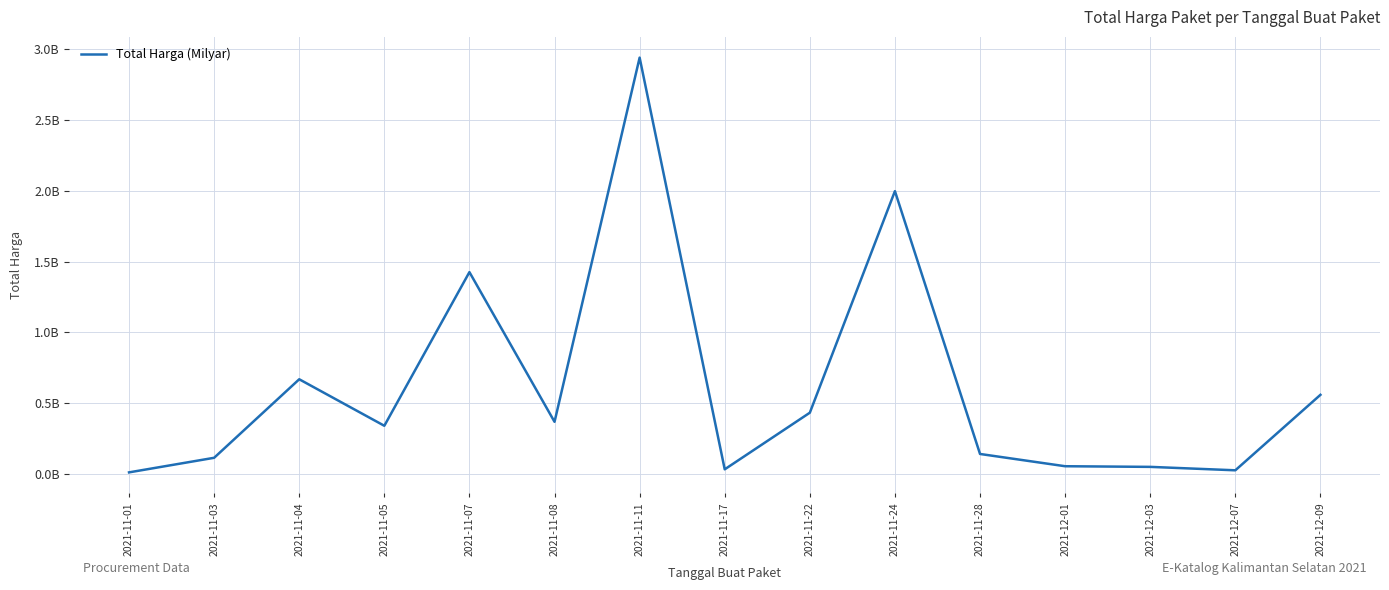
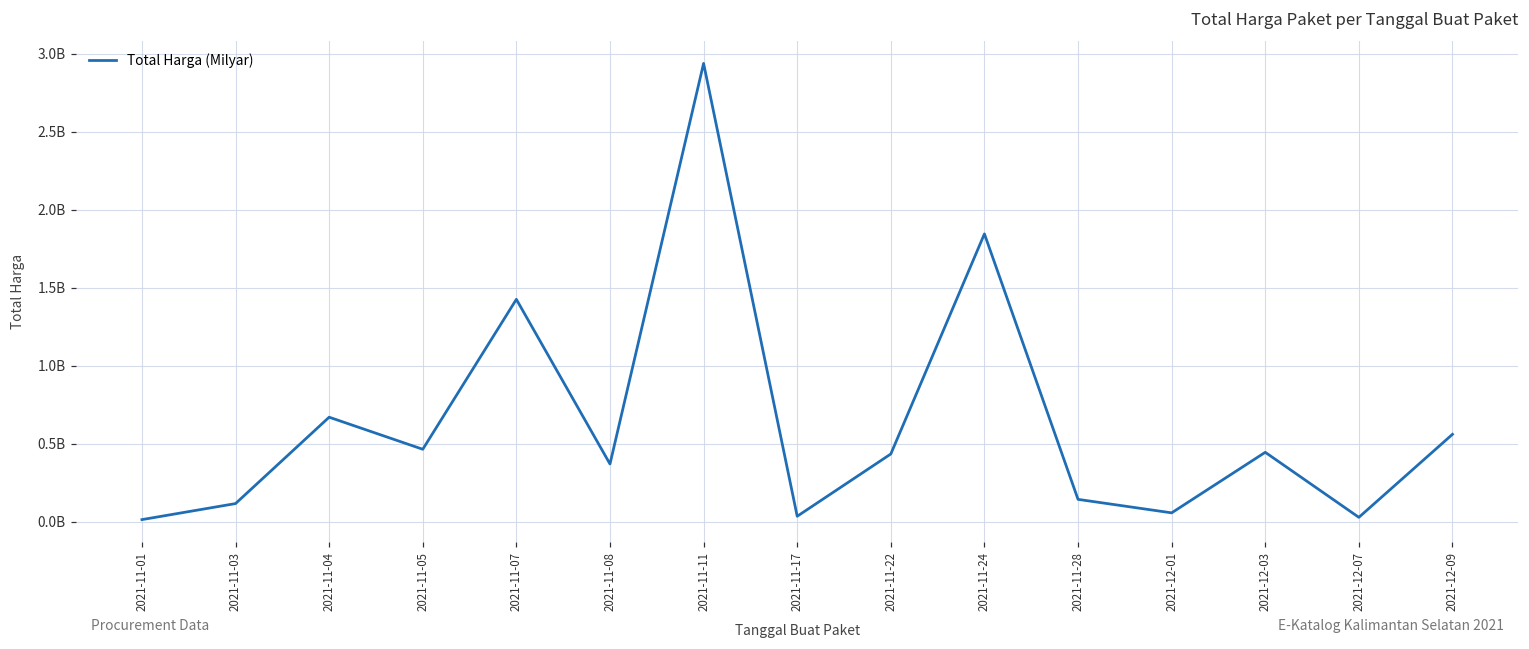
  {
    "2021-11-01": 10000000,
    "2021-11-03": 120000000,
    "2021-11-04": 670000000,
-   "2021-11-05": 340000000,
+   "2021-11-05": 460000000,
    "2021-11-07": 1430000000,
    "2021-11-08": 370000000,
    "2021-11-11": 2940000000,
    "2021-11-17": 30000000,
    "2021-11-22": 430000000,
-   "2021-11-24": 2000000000,
+   "2021-11-24": 1850000000,
    "2021-11-28": 140000000,
    "2021-12-01": 60000000,
-   "2021-12-03": 50000000,
+   "2021-12-03": 440000000,
    "2021-12-07": 30000000,
    "2021-12-09": 560000000
  }
